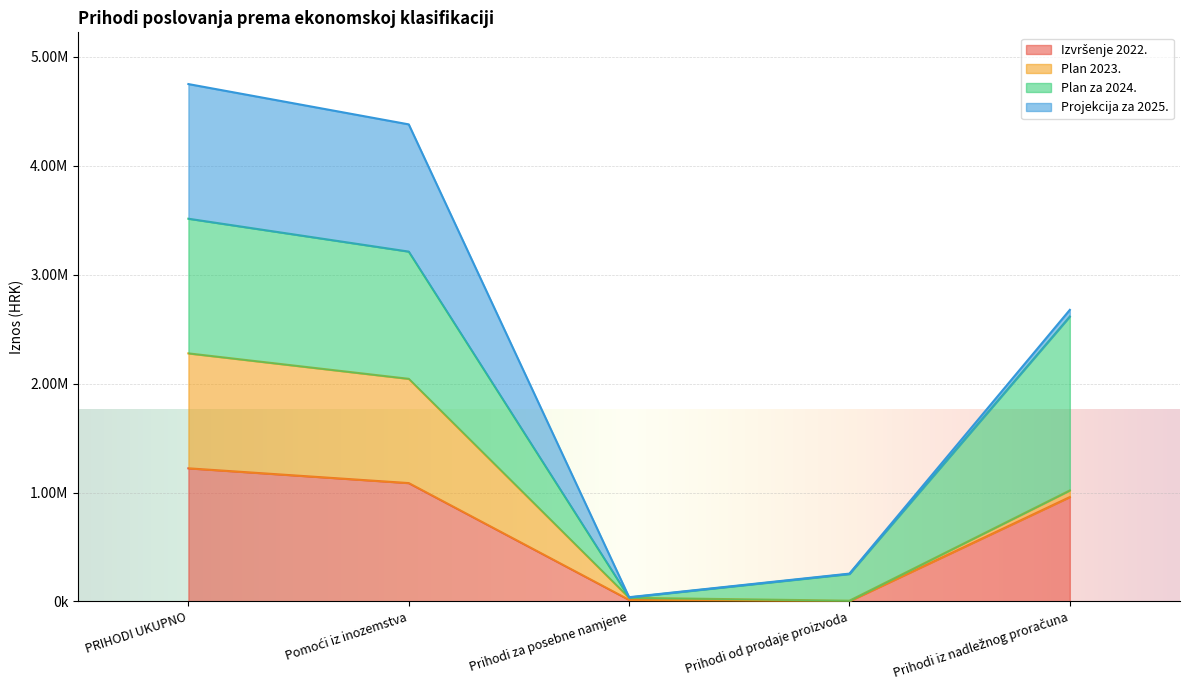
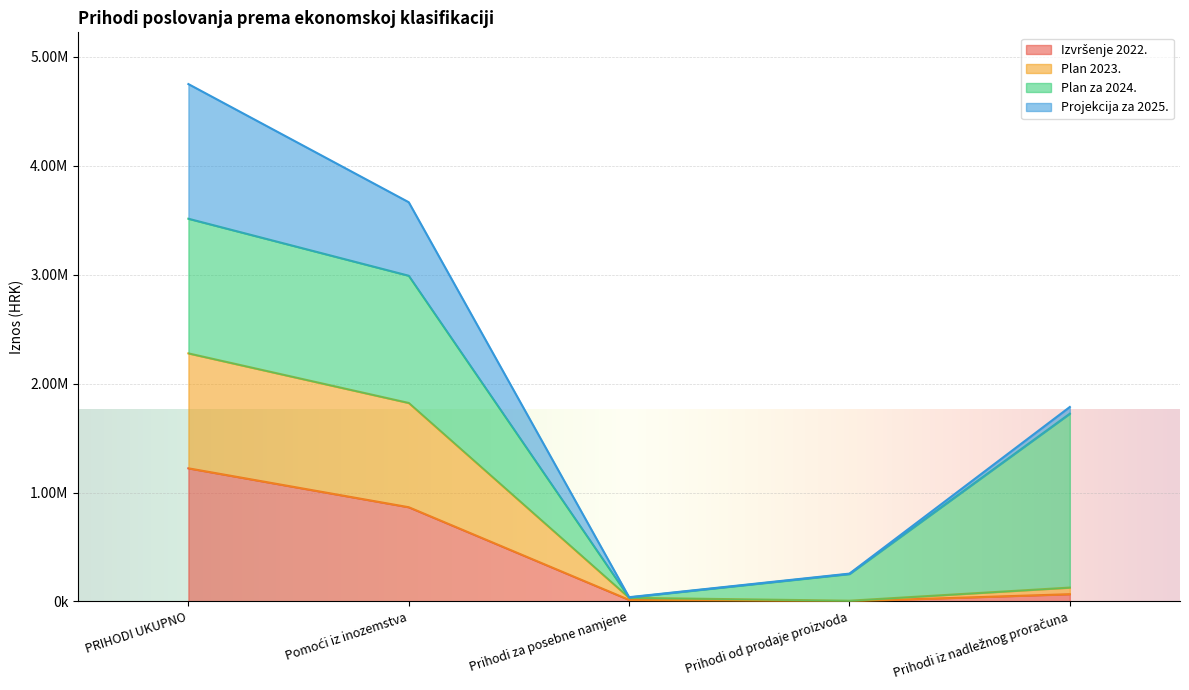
  {
    "Izvršenje 2022.": {
      "PRIHODI UKUPNO": 1220000,
-     "Pomoći iz inozemstva": 1090000,
-     "Prihodi iz nadležnog proračuna": 960000
+     "Pomoći iz inozemstva": 860000,
+     "Prihodi iz nadležnog proračuna": 70000
    },
    "Plan 2023.": {
      "PRIHODI UKUPNO": 1050000,
      "Pomoći iz inozemstva": 960000,
      "Prihodi iz nadležnog proračuna": 60000
    },
    "Plan za 2024.": {
      "PRIHODI UKUPNO": 1240000,
      "Pomoći iz inozemstva": 1170000,
      "Prihodi iz nadležnog proračuna": 1600000
    },
    "Projekcija za 2025.": {
      "PRIHODI UKUPNO": 1240000,
-     "Pomoći iz inozemstva": 1170000,
+     "Pomoći iz inozemstva": 670000,
      "Prihodi iz nadležnog proračuna": 60000
    }
  }
